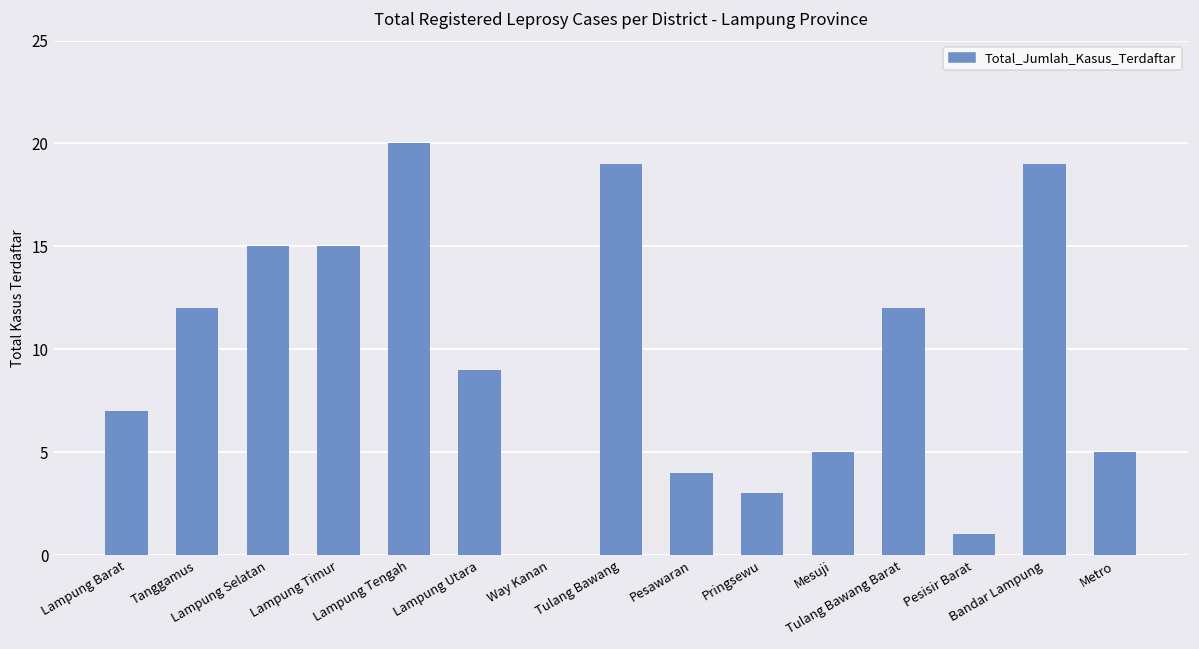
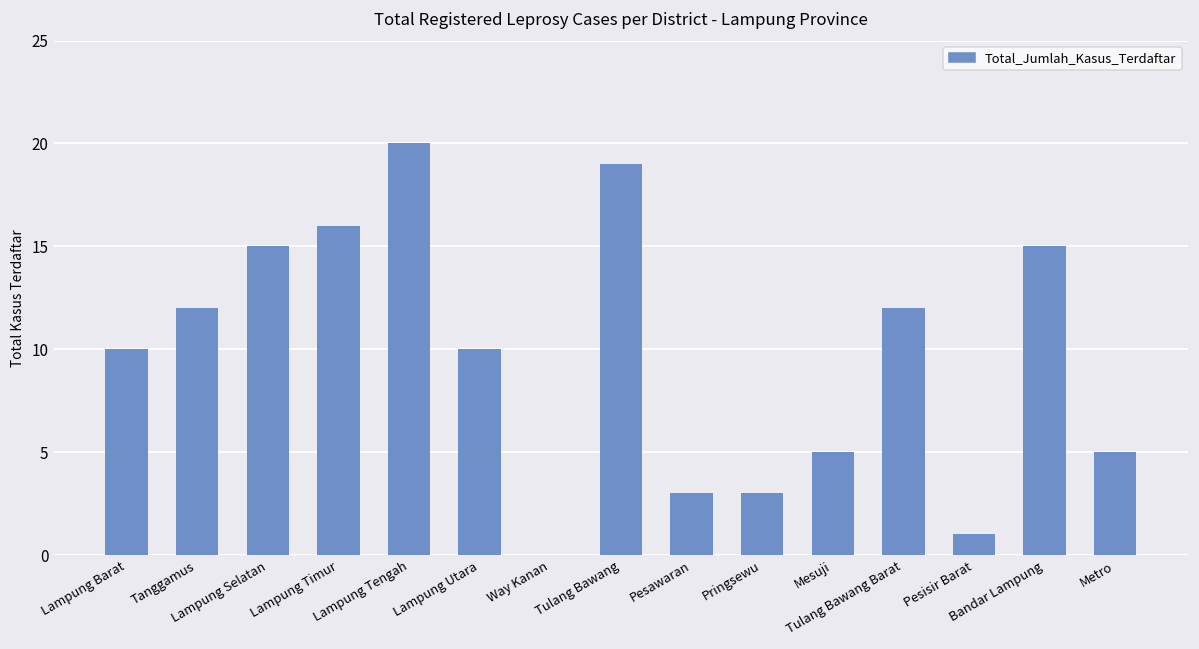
  {
-   "Lampung Barat": 7,
+   "Lampung Barat": 10,
    "Tanggamus": 12,
    "Lampung Selatan": 15,
-   "Lampung Timur": 15,
+   "Lampung Timur": 16,
    "Lampung Tengah": 20,
-   "Lampung Utara": 9,
+   "Lampung Utara": 10,
    "Way Kanan": 0,
    "Tulang Bawang": 19,
-   "Pesawaran": 4,
+   "Pesawaran": 3,
    "Pringsewu": 3,
    "Mesuji": 5,
    "Tulang Bawang Barat": 12,
    "Pesisir Barat": 1,
-   "Bandar Lampung": 19,
+   "Bandar Lampung": 15,
    "Metro": 5
  }
